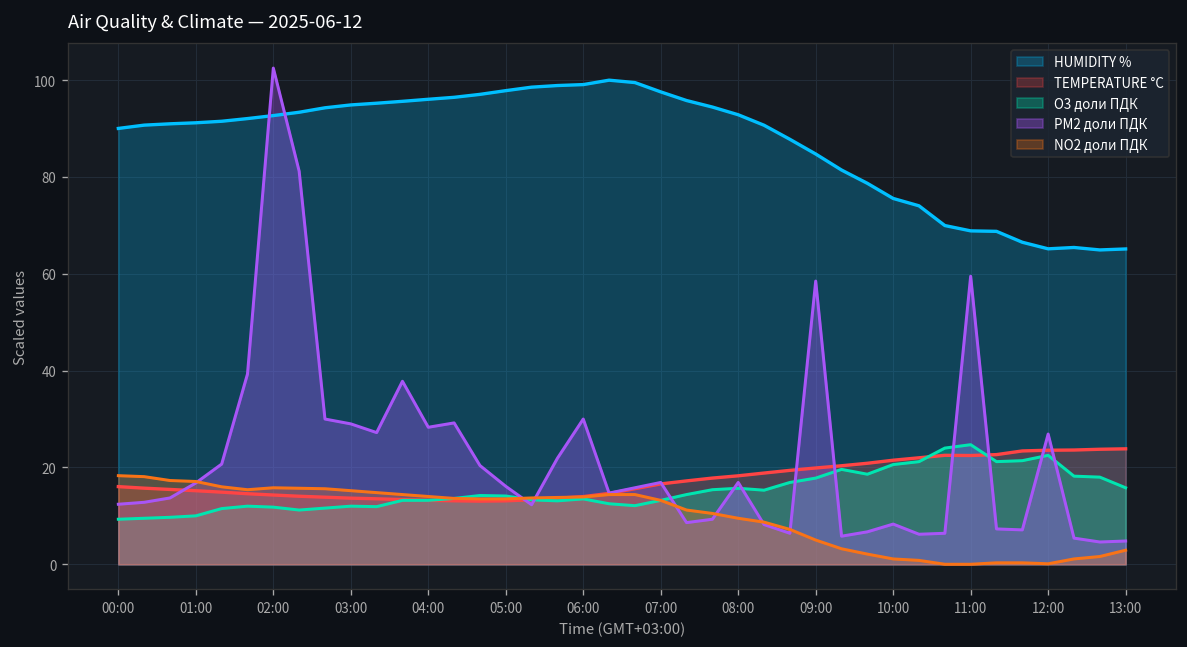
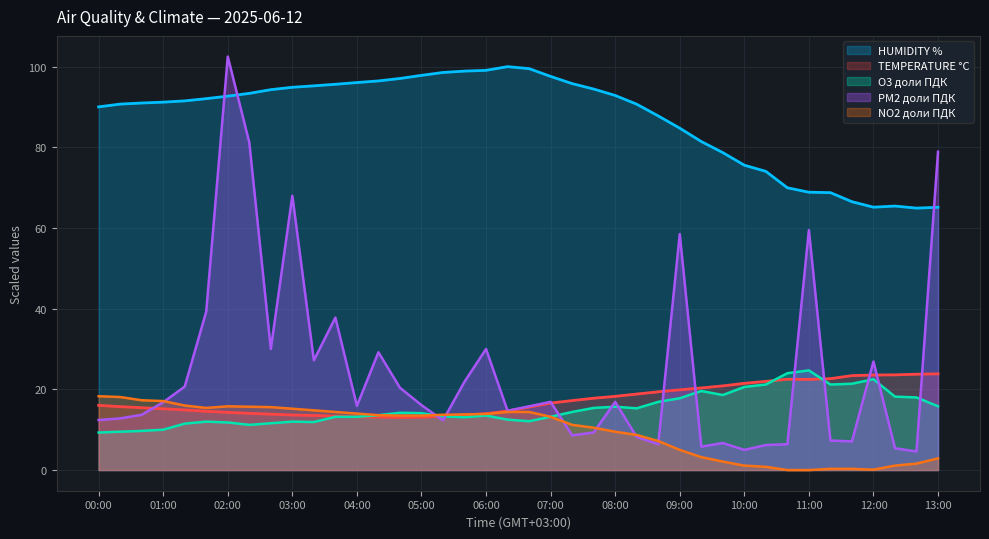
  {
    "PM2 доли ПДК": {
      "00:00": 12,
      "02:00": 102,
-     "03:00": 29,
-     "04:00": 28,
+     "03:00": 68,
+     "04:00": 16,
      "05:00": 16,
      "06:00": 30,
      "08:00": 17,
      "09:00": 59,
-     "10:00": 8,
+     "10:00": 5,
      "11:00": 60,
      "12:00": 27,
-     "13:00": 5
+     "13:00": 79
    }
  }
